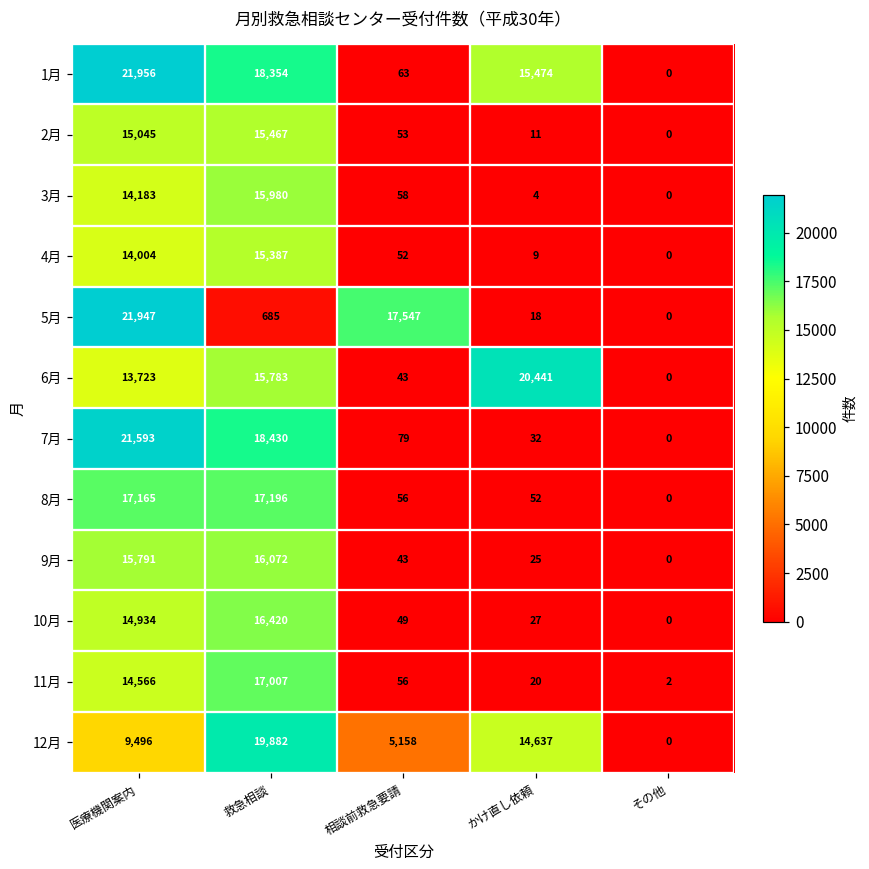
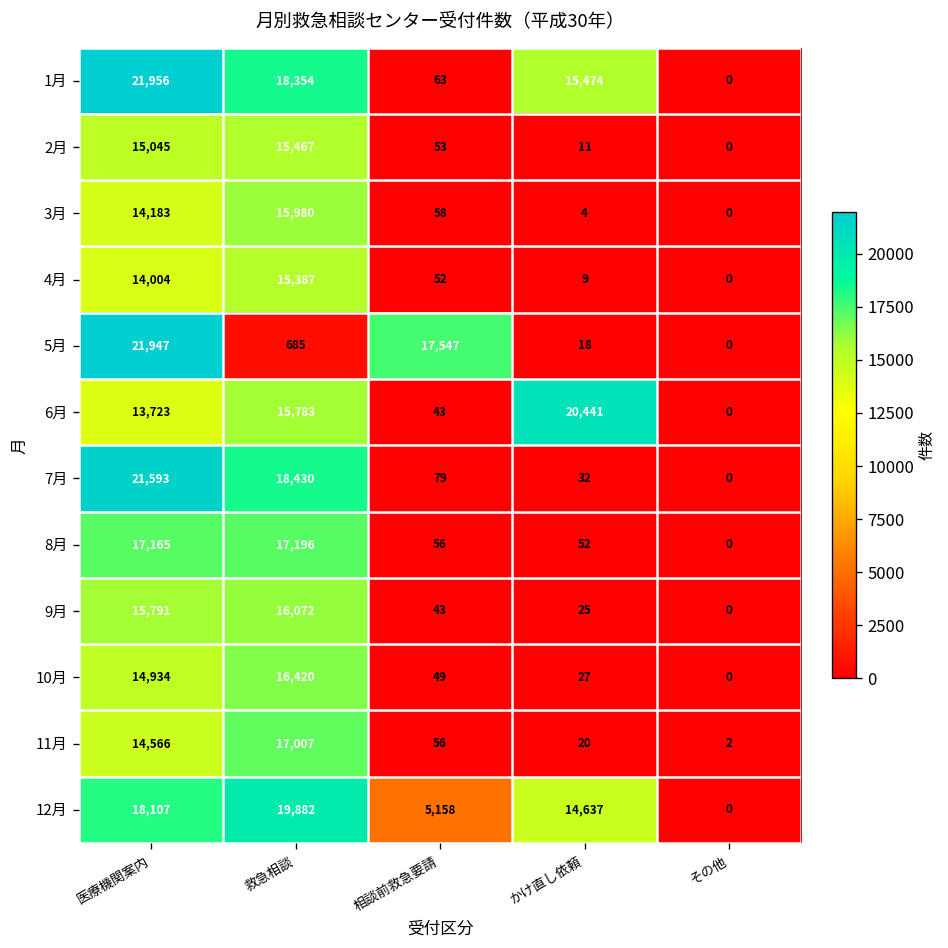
  {
    "1月": {
      "医療機関案内": "21,956",
      "救急相談": "18,354",
      "相談前救急要請": "63",
      "かけ直し依頼": "15,474",
      "その他": "0"
    },
    "2月": {
      "医療機関案内": "15,045",
      "救急相談": "15,467",
      "相談前救急要請": "53",
      "かけ直し依頼": "11",
      "その他": "0"
    },
    "3月": {
      "医療機関案内": "14,183",
      "救急相談": "15,980",
      "相談前救急要請": "58",
      "かけ直し依頼": "4",
      "その他": "0"
    },
    "4月": {
      "医療機関案内": "14,004",
      "救急相談": "15,387",
      "相談前救急要請": "52",
      "かけ直し依頼": "9",
      "その他": "0"
    },
    "5月": {
      "医療機関案内": "21,947",
      "救急相談": "685",
      "相談前救急要請": "17,547",
      "かけ直し依頼": "18",
      "その他": "0"
    },
    "6月": {
      "医療機関案内": "13,723",
      "救急相談": "15,783",
      "相談前救急要請": "43",
      "かけ直し依頼": "20,441",
      "その他": "0"
    },
    "7月": {
      "医療機関案内": "21,593",
      "救急相談": "18,430",
      "相談前救急要請": "79",
      "かけ直し依頼": "32",
      "その他": "0"
    },
    "8月": {
      "医療機関案内": "17,165",
      "救急相談": "17,196",
      "相談前救急要請": "56",
      "かけ直し依頼": "52",
      "その他": "0"
    },
    "9月": {
      "医療機関案内": "15,791",
      "救急相談": "16,072",
      "相談前救急要請": "43",
      "かけ直し依頼": "25",
      "その他": "0"
    },
    "10月": {
      "医療機関案内": "14,934",
      "救急相談": "16,420",
      "相談前救急要請": "49",
      "かけ直し依頼": "27",
      "その他": "0"
    },
    "11月": {
      "医療機関案内": "14,566",
      "救急相談": "17,007",
      "相談前救急要請": "56",
      "かけ直し依頼": "20",
      "その他": "2"
    },
    "12月": {
-     "医療機関案内": "9,496",
+     "医療機関案内": "18,107",
      "救急相談": "19,882",
      "相談前救急要請": "5,158",
      "かけ直し依頼": "14,637",
      "その他": "0"
    }
  }
